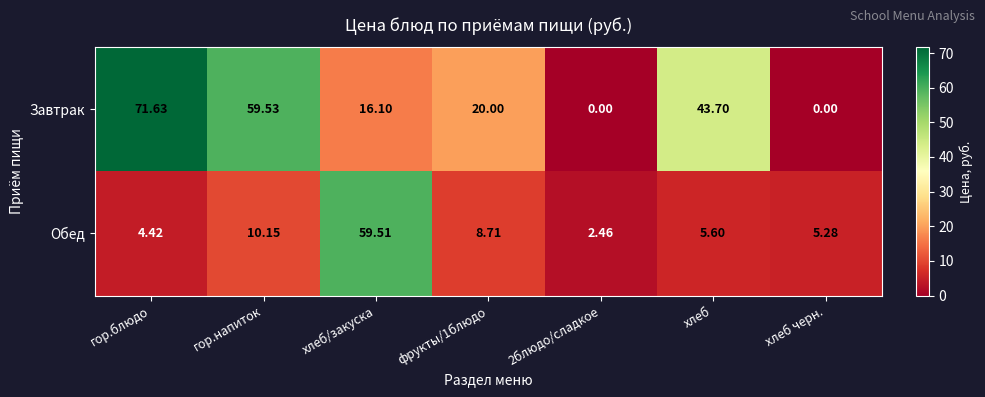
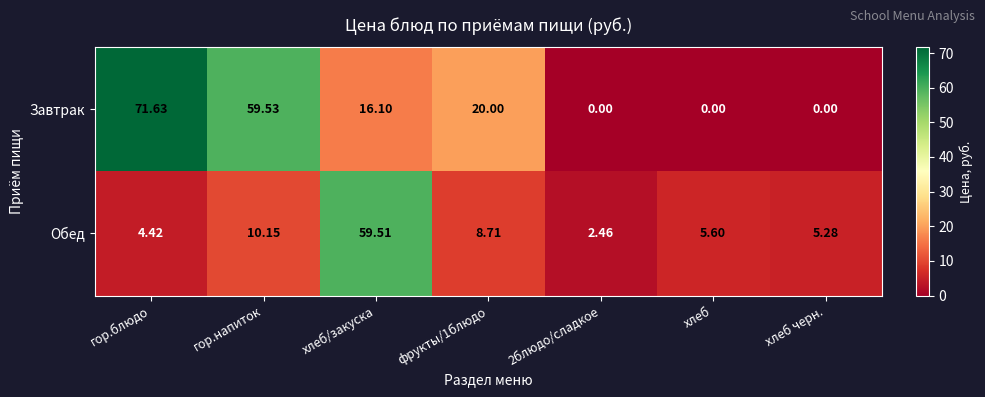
  {
    "Завтрак": {
      "гор.блюдо": 71.63,
      "гор.напиток": 59.53,
      "хлеб/закуска": 16.10,
      "фрукты/1блюдо": 20.00,
      "2блюдо/сладкое": 0.00,
-     "хлеб": 43.70,
+     "хлеб": 0.00,
      "хлеб черн.": 0.00
    },
    "Обед": {
      "гор.блюдо": 4.42,
      "гор.напиток": 10.15,
      "хлеб/закуска": 59.51,
      "фрукты/1блюдо": 8.71,
      "2блюдо/сладкое": 2.46,
      "хлеб": 5.60,
      "хлеб черн.": 5.28
    }
  }
